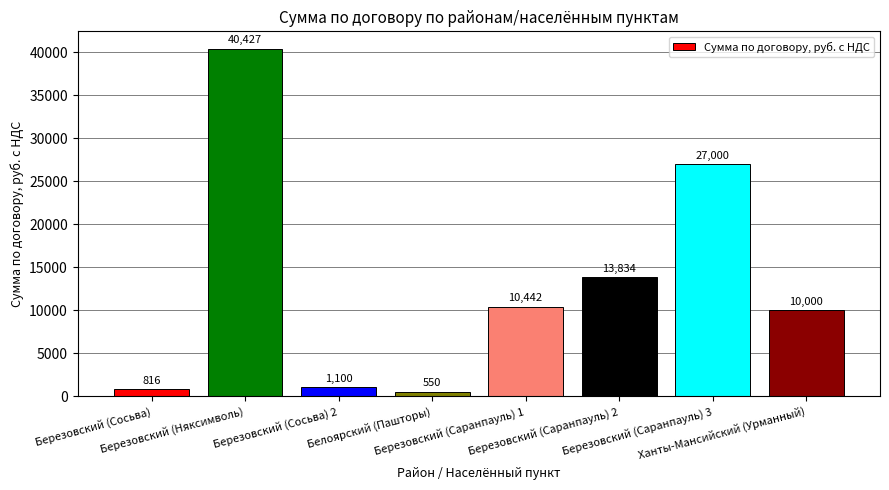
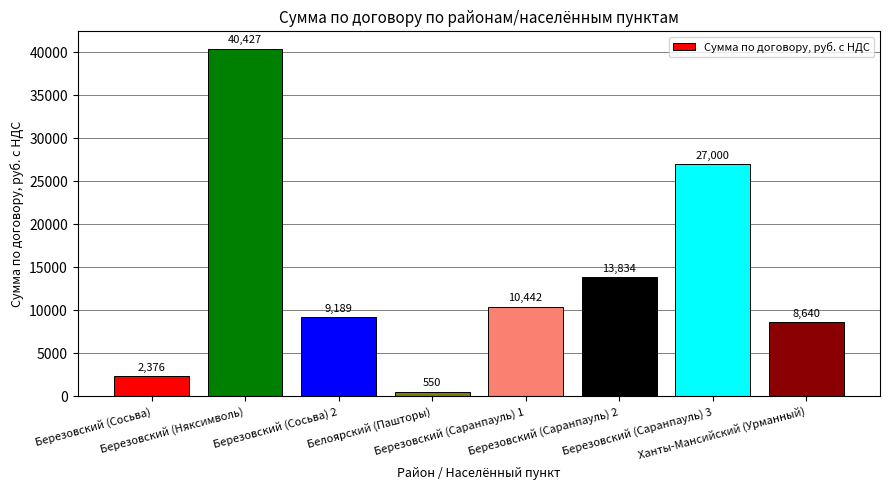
  {
-   "Березовский (Сосьва)": "816",
+   "Березовский (Сосьва)": "2,376",
    "Березовский (Няксимволь)": "40,427",
-   "Березовский (Сосьва) 2": "1,100",
+   "Березовский (Сосьва) 2": "9,189",
    "Белоярский (Пашторы)": "550",
    "Березовский (Саранпауль) 1": "10,442",
    "Березовский (Саранпауль) 2": "13,834",
    "Березовский (Саранпауль) 3": "27,000",
-   "Ханты-Мансийский (Урманный)": "10,000"
+   "Ханты-Мансийский (Урманный)": "8,640"
  }
